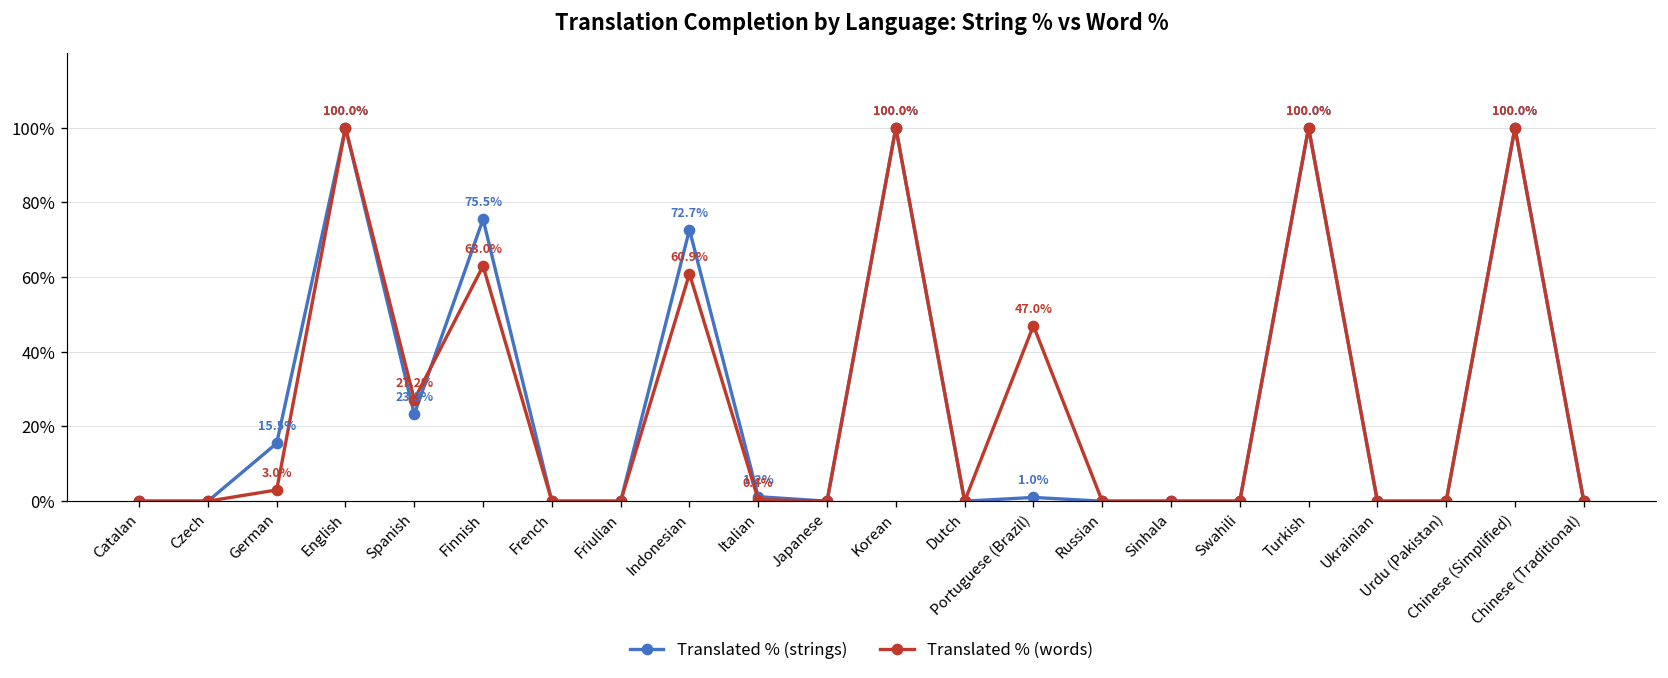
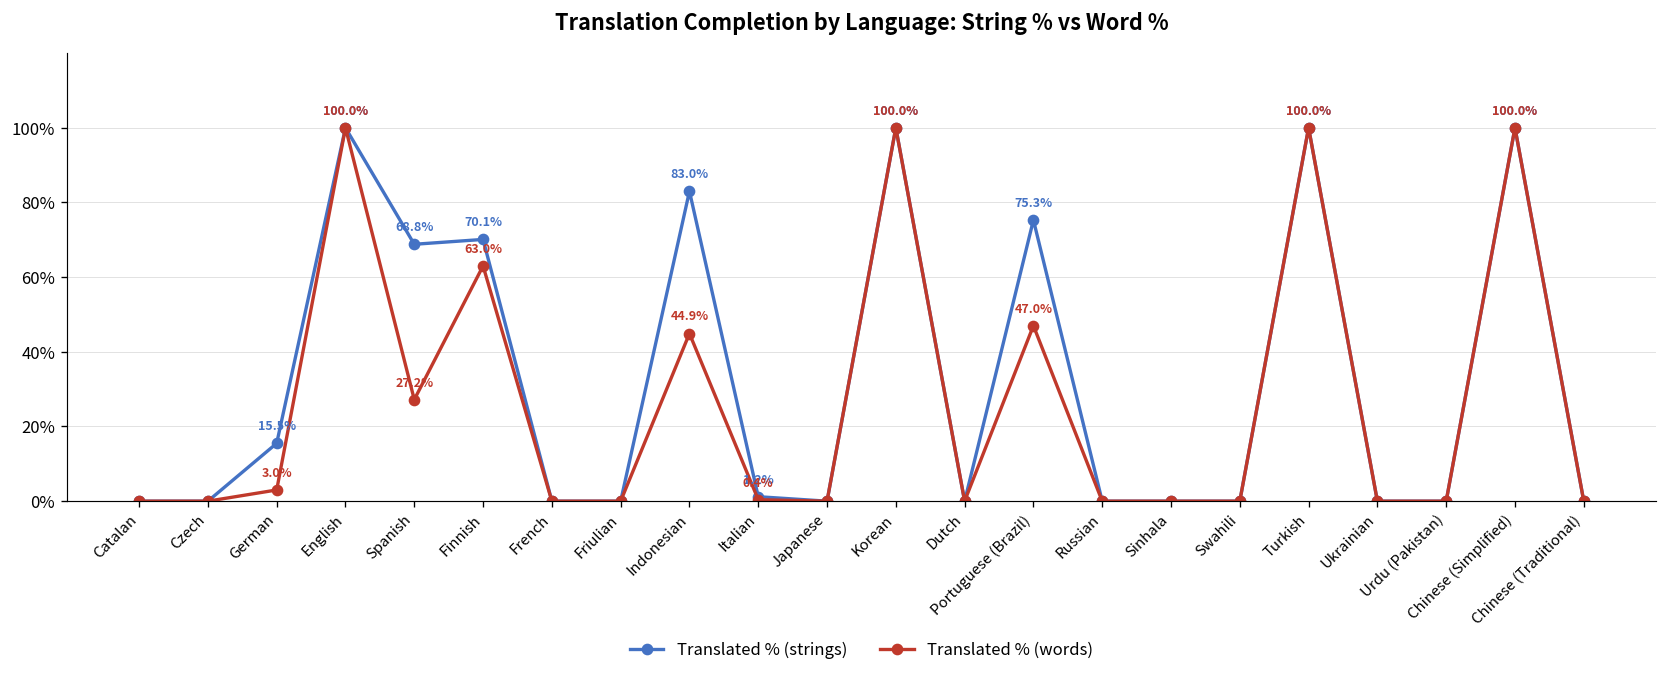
  {
    "Translated % (strings)": {
      "German": "15.5%",
-     "Spanish": "23.3%",
-     "Finnish": "75.5%",
-     "Indonesian": "72.7%",
-     "Portuguese (Brazil)": "1.0%"
+     "Spanish": "68.8%",
+     "Finnish": "70.1%",
+     "Indonesian": "83.0%",
+     "Portuguese (Brazil)": "75.3%"
    },
    "Translated % (words)": {
      "German": "3.0%",
      "Spanish": "27.2%",
      "Finnish": "63.0%",
-     "Indonesian": "60.9%",
+     "Indonesian": "44.9%",
      "Portuguese (Brazil)": "47.0%"
    }
  }
